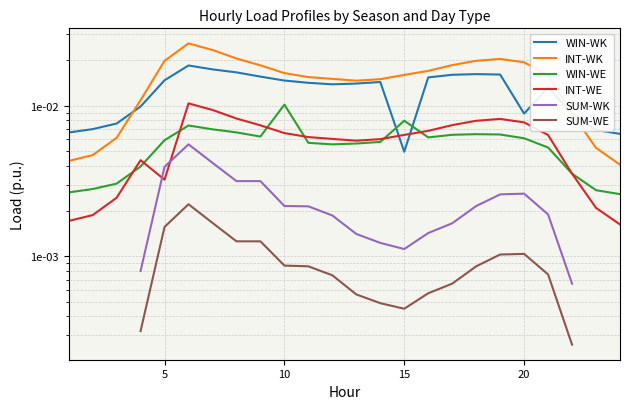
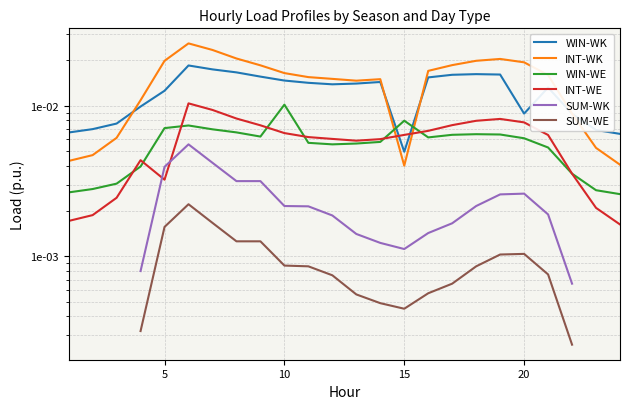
  {
    "WIN-WK": {
-     "5": 0.015,
+     "5": 0.013,
      "10": 0.015,
      "15": 0.005,
      "20": 0.009
    },
    "INT-WK": {
      "5": 0.020,
      "10": 0.016,
-     "15": 0.016,
+     "15": 0.004,
      "20": 0.019
    },
    "WIN-WE": {
-     "5": 0.0059,
+     "5": 0.007,
      "10": 0.010,
      "15": 0.008,
      "20": 0.0061
    },
    "INT-WE": {
      "5": 0.0032,
      "10": 0.007,
      "15": 0.0064,
      "20": 0.008
    },
    "SUM-WK": {
      "5": 0.0039,
      "10": 0.0022,
      "15": 0.0011,
      "20": 0.0026
    },
    "SUM-WE": {
      "5": 0.0016,
      "10": 0.0009,
      "15": 0.00045,
      "20": 0.0010
    }
  }
